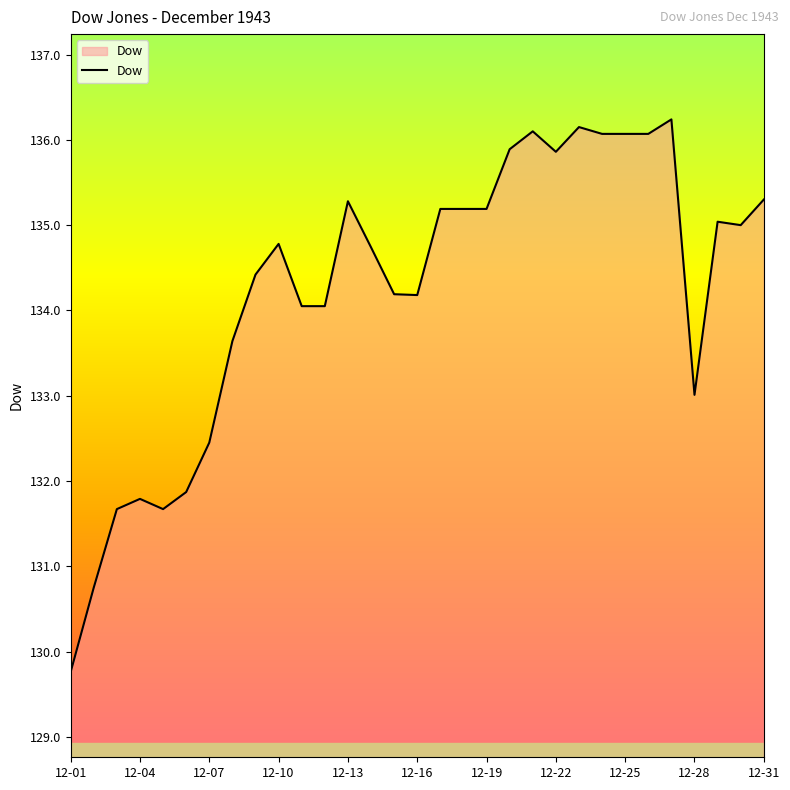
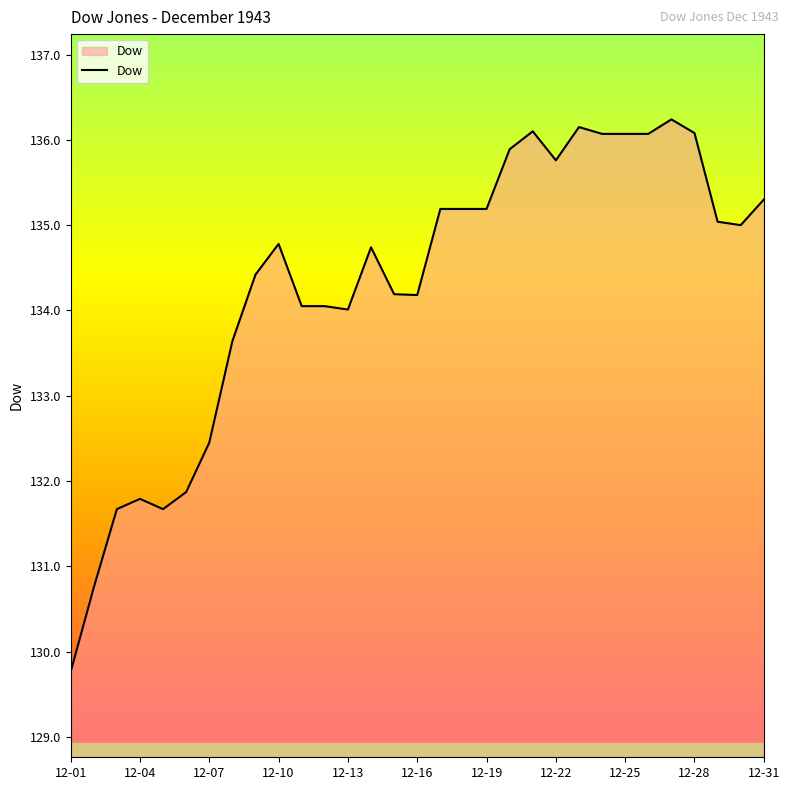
  {
    "12-01": 129.8,
    "12-04": 131.8,
    "12-07": 132.5,
    "12-10": 134.8,
-   "12-13": 135.3,
+   "12-13": 134.0,
    "12-16": 134.2,
    "12-19": 135.2,
-   "12-22": 135.9,
+   "12-22": 135.8,
    "12-25": 136.1,
-   "12-28": 133.0,
+   "12-28": 136.1,
    "12-31": 135.3
  }
